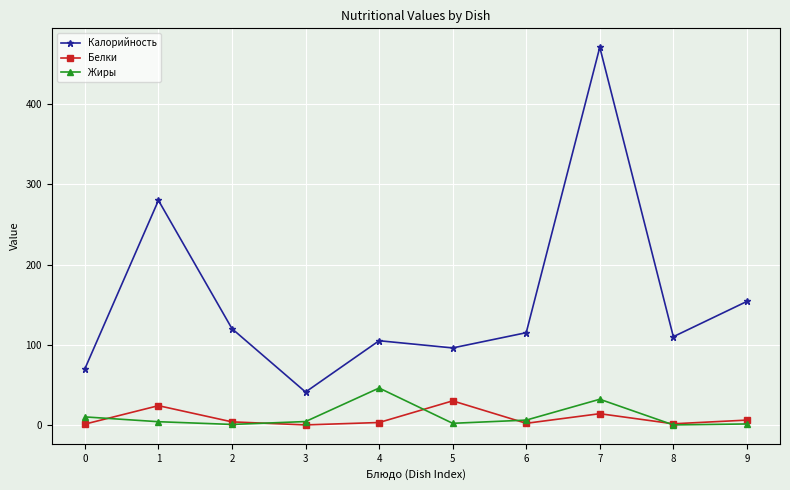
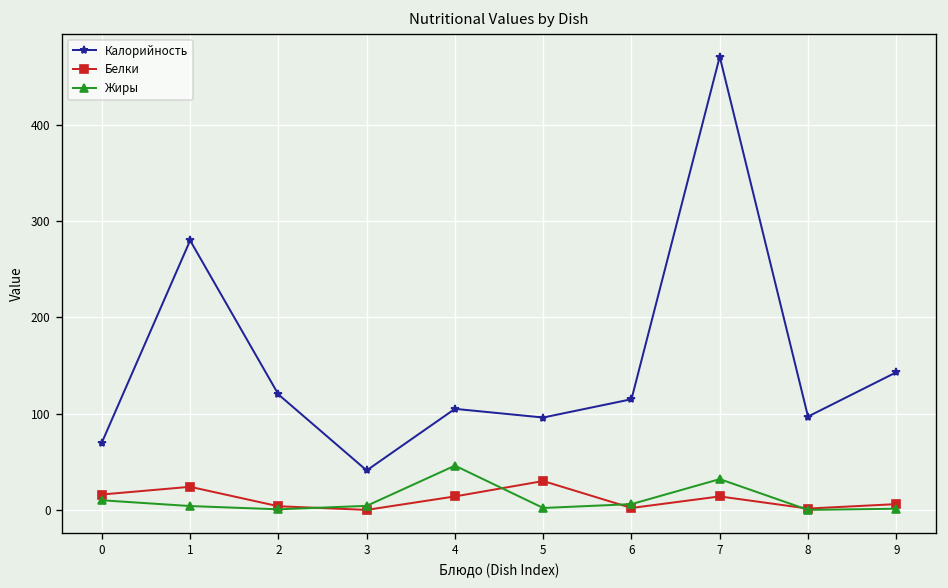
  {
    "Калорийность": {
      "0": 70,
      "1": 280,
      "2": 120,
      "3": 40,
      "4": 110,
      "5": 100,
      "6": 120,
      "7": 470,
-     "8": 110,
-     "9": 150
+     "8": 100,
+     "9": 140
    },
    "Белки": {
-     "0": 0,
+     "0": 20,
      "1": 20,
      "3": 0,
-     "4": 0,
+     "4": 10,
      "5": 30,
      "6": 0,
      "7": 10,
      "9": 10
    },
    "Жиры": {
      "0": 10,
      "1": 0,
      "3": 0,
      "4": 50,
      "5": 0,
      "6": 10,
      "7": 30,
      "9": 0
    }
  }
